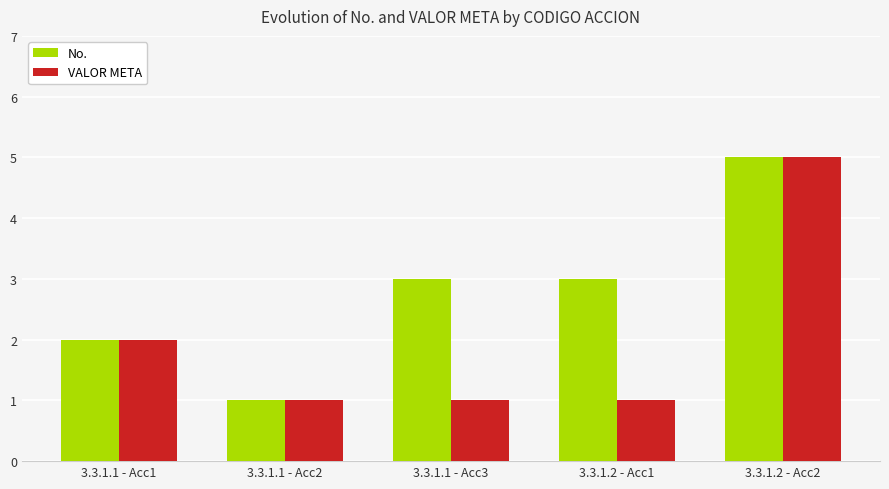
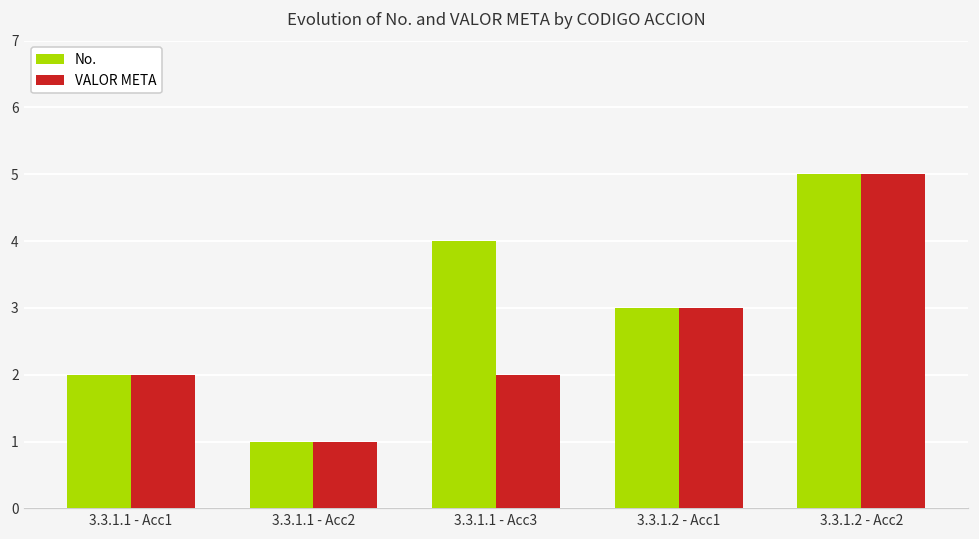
  {
    "No.": {
      "3.3.1.1 - Acc1": 2,
      "3.3.1.1 - Acc2": 1,
-     "3.3.1.1 - Acc3": 3,
+     "3.3.1.1 - Acc3": 4,
      "3.3.1.2 - Acc1": 3,
      "3.3.1.2 - Acc2": 5
    },
    "VALOR META": {
      "3.3.1.1 - Acc1": 2,
      "3.3.1.1 - Acc2": 1,
-     "3.3.1.1 - Acc3": 1,
-     "3.3.1.2 - Acc1": 1,
+     "3.3.1.1 - Acc3": 2,
+     "3.3.1.2 - Acc1": 3,
      "3.3.1.2 - Acc2": 5
    }
  }
